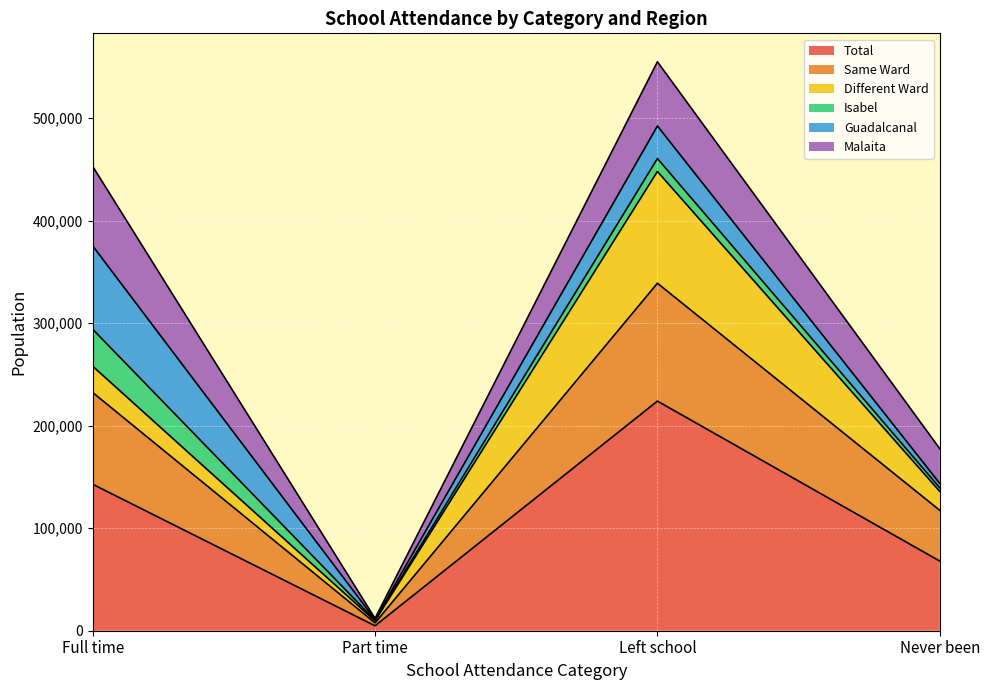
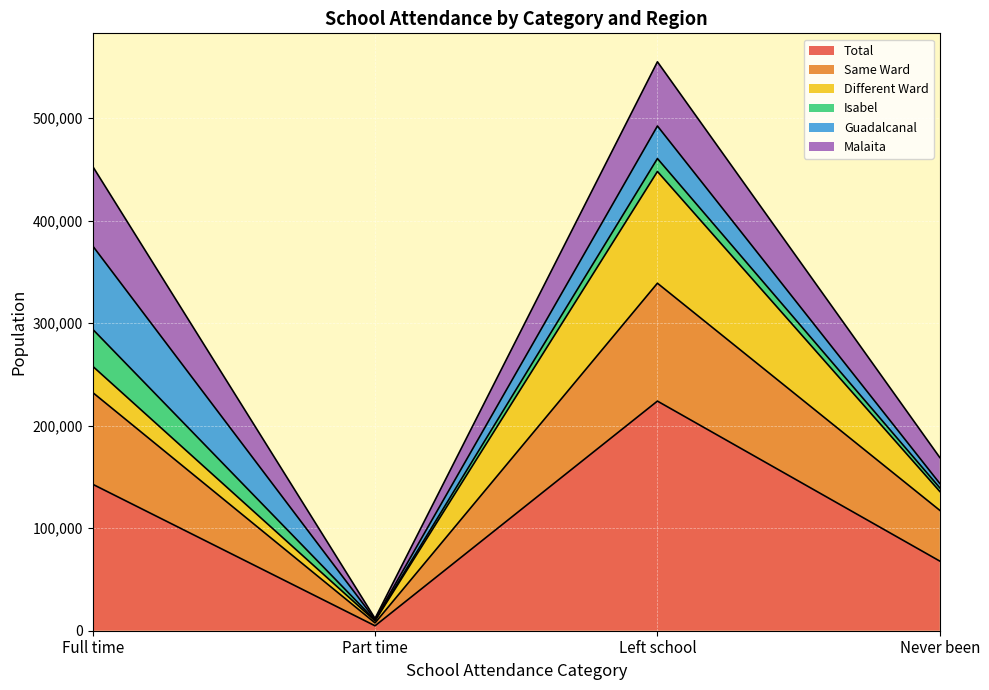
  {
    "Different Ward": {
      "Full time": "26,000",
      "Left school": "109,000",
      "Never been": "18,000"
    },
    "Isabel": {
      "Full time": "36,000",
      "Left school": "13,000",
      "Never been": "4,000"
    },
    "Guadalcanal": {
      "Full time": "81,000",
      "Left school": "32,000",
      "Never been": "4,000"
    },
    "Malaita": {
      "Full time": "78,000",
      "Left school": "63,000",
-     "Never been": "34,000"
+     "Never been": "25,000"
    }
  }
